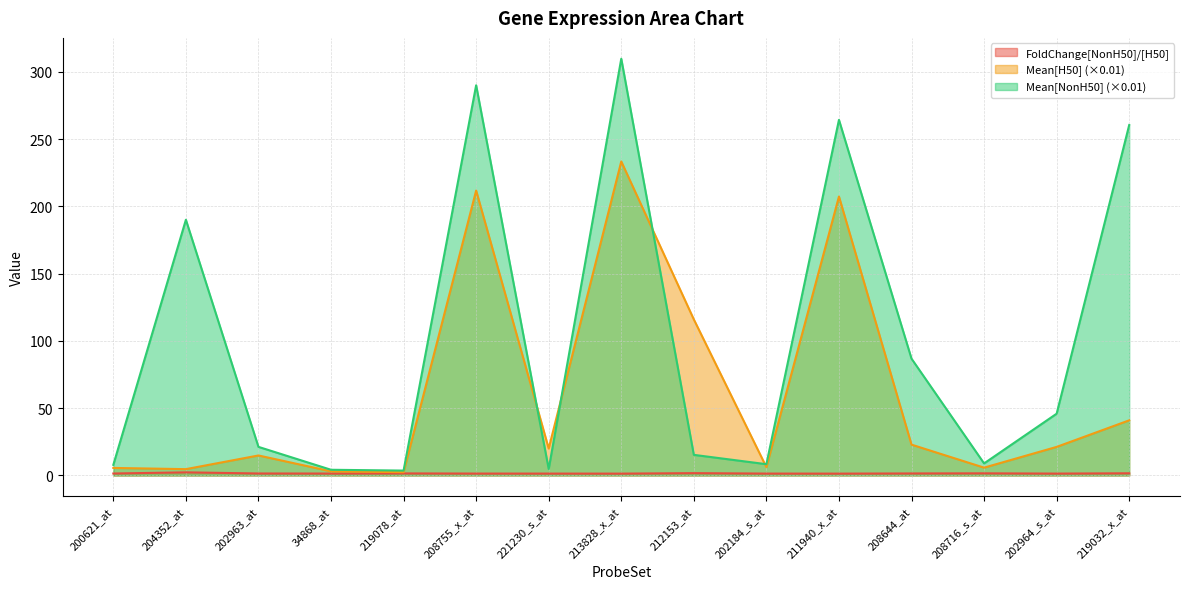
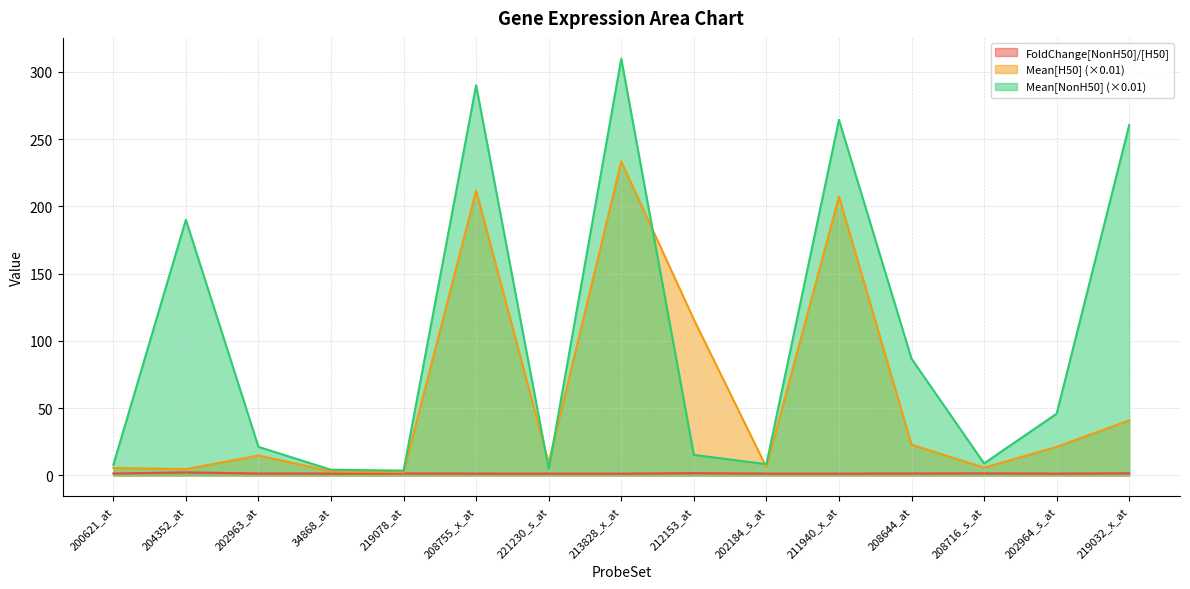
  {
    "FoldChange[NonH50]/[H50]": {
      "200621_at": 1,
      "204352_at": 2,
      "202963_at": 1,
      "208755_x_at": 1,
      "221230_s_at": 1,
      "213828_x_at": 1,
      "212153_at": 2,
      "202184_s_at": 1,
      "211940_x_at": 1,
      "208644_at": 1,
      "208716_s_at": 2,
      "202964_s_at": 1,
      "219032_x_at": 2
    },
    "Mean[H50] (×0.01)": {
      "200621_at": 6,
      "204352_at": 5,
      "202963_at": 15,
      "208755_x_at": 212,
-     "221230_s_at": 20,
+     "221230_s_at": 9,
      "213828_x_at": 233,
      "212153_at": 116,
      "202184_s_at": 6,
      "211940_x_at": 207,
      "208644_at": 23,
      "208716_s_at": 6,
      "202964_s_at": 21,
      "219032_x_at": 41
    },
    "Mean[NonH50] (×0.01)": {
      "200621_at": 8,
      "204352_at": 190,
      "202963_at": 21,
      "208755_x_at": 290,
      "221230_s_at": 5,
      "213828_x_at": 310,
      "212153_at": 15,
      "202184_s_at": 8,
      "211940_x_at": 264,
      "208644_at": 87,
      "208716_s_at": 9,
      "202964_s_at": 46,
      "219032_x_at": 261
    }
  }
